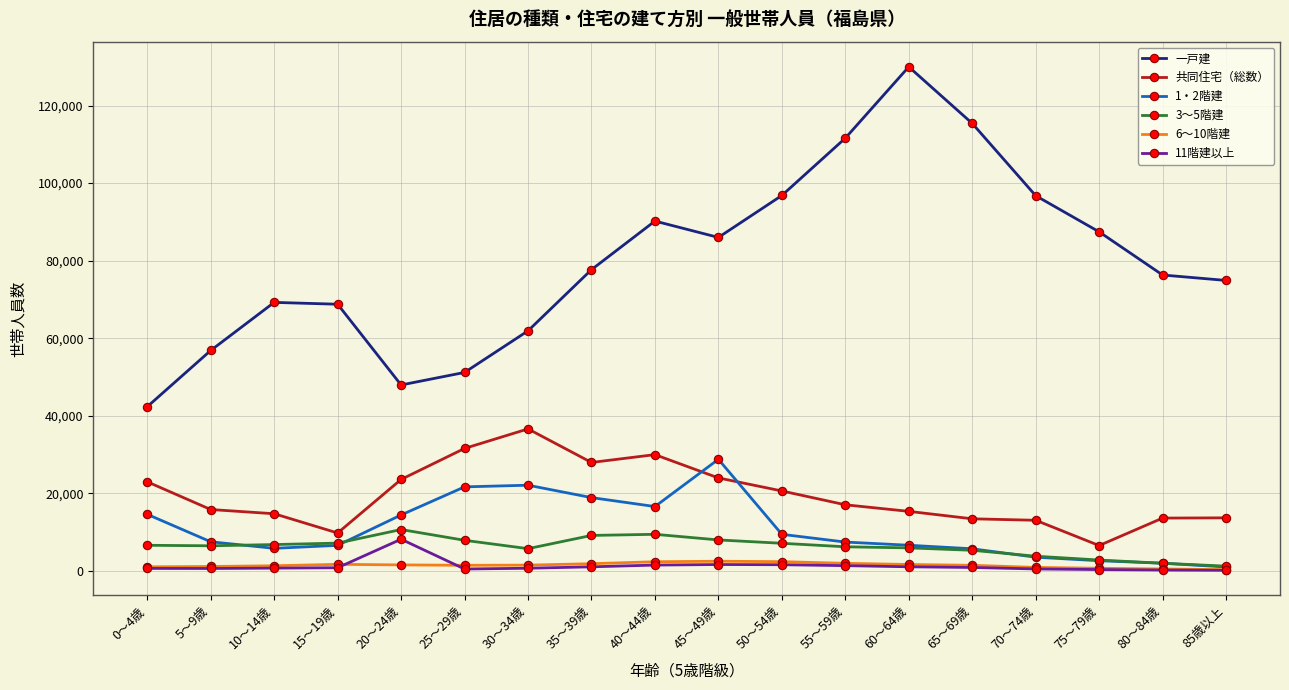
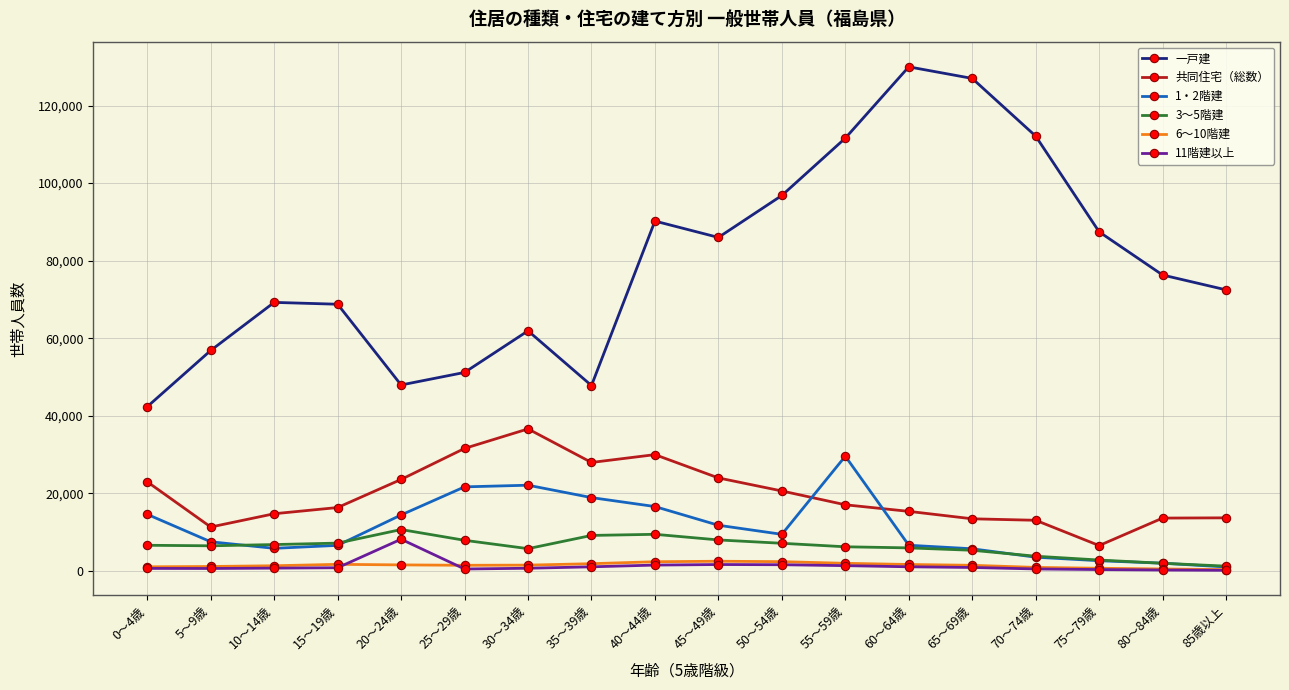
  {
    "一戸建": {
      "0～4歳": "42,000",
      "5～9歳": "57,000",
      "10～14歳": "69,000",
      "15～19歳": "69,000",
      "20～24歳": "48,000",
      "25～29歳": "51,000",
      "30～34歳": "62,000",
-     "35～39歳": "78,000",
+     "35～39歳": "48,000",
      "40～44歳": "90,000",
      "45～49歳": "86,000",
      "50～54歳": "97,000",
      "55～59歳": "112,000",
      "60～64歳": "130,000",
-     "65～69歳": "115,000",
-     "70～74歳": "97,000",
+     "65～69歳": "127,000",
+     "70～74歳": "112,000",
      "75～79歳": "87,000",
      "80～84歳": "76,000",
-     "85歳以上": "75,000"
+     "85歳以上": "72,000"
    },
    "共同住宅（総数）": {
      "0～4歳": "23,000",
-     "5～9歳": "16,000",
+     "5～9歳": "11,000",
      "10～14歳": "15,000",
-     "15～19歳": "10,000",
+     "15～19歳": "16,000",
      "20～24歳": "24,000",
      "25～29歳": "32,000",
      "30～34歳": "37,000",
      "35～39歳": "28,000",
      "40～44歳": "30,000",
      "45～49歳": "24,000",
      "50～54歳": "21,000",
      "55～59歳": "17,000",
      "60～64歳": "15,000",
      "65～69歳": "13,000",
      "70～74歳": "13,000",
      "75～79歳": "7,000",
      "80～84歳": "14,000",
      "85歳以上": "14,000"
    },
    "1・2階建": {
      "0～4歳": "15,000",
      "5～9歳": "8,000",
      "10～14歳": "6,000",
      "20～24歳": "14,000",
      "25～29歳": "22,000",
      "30～34歳": "22,000",
      "35～39歳": "19,000",
      "40～44歳": "17,000",
-     "45～49歳": "29,000",
+     "45～49歳": "12,000",
      "50～54歳": "9,000",
-     "55～59歳": "7,000",
+     "55～59歳": "30,000",
      "60～64歳": "7,000"
    },
    "3～5階建": {
      "0～4歳": "7,000",
      "5～9歳": "6,000",
      "10～14歳": "7,000",
      "20～24歳": "11,000",
      "25～29歳": "8,000",
      "30～34歳": "6,000",
      "35～39歳": "9,000",
      "40～44歳": "9,000",
      "45～49歳": "8,000",
      "50～54歳": "7,000",
      "55～59歳": "6,000",
      "60～64歳": "6,000"
    },
    "6～10階建": {
      "15～19歳": "2,000",
      "20～24歳": "2,000",
      "25～29歳": "1,000",
      "30～34歳": "2,000",
      "35～39歳": "2,000",
      "40～44歳": "2,000",
      "45～49歳": "3,000",
      "50～54歳": "2,000"
    },
    "11階建以上": {
      "15～19歳": "1,000",
      "20～24歳": "8,000",
      "25～29歳": "1,000",
      "30～34歳": "1,000",
      "35～39歳": "1,000",
      "40～44歳": "2,000",
      "45～49歳": "2,000",
      "50～54歳": "2,000"
    }
  }
